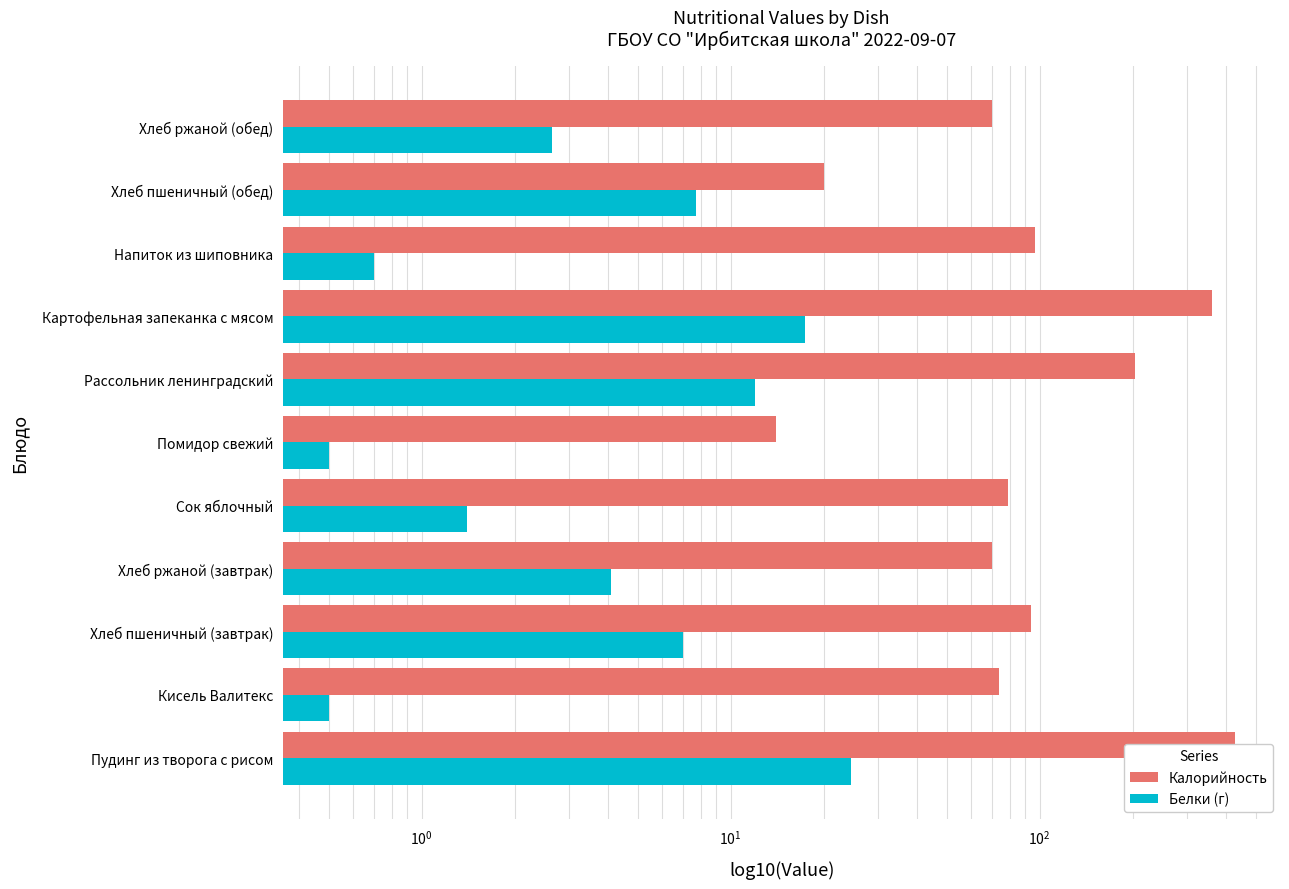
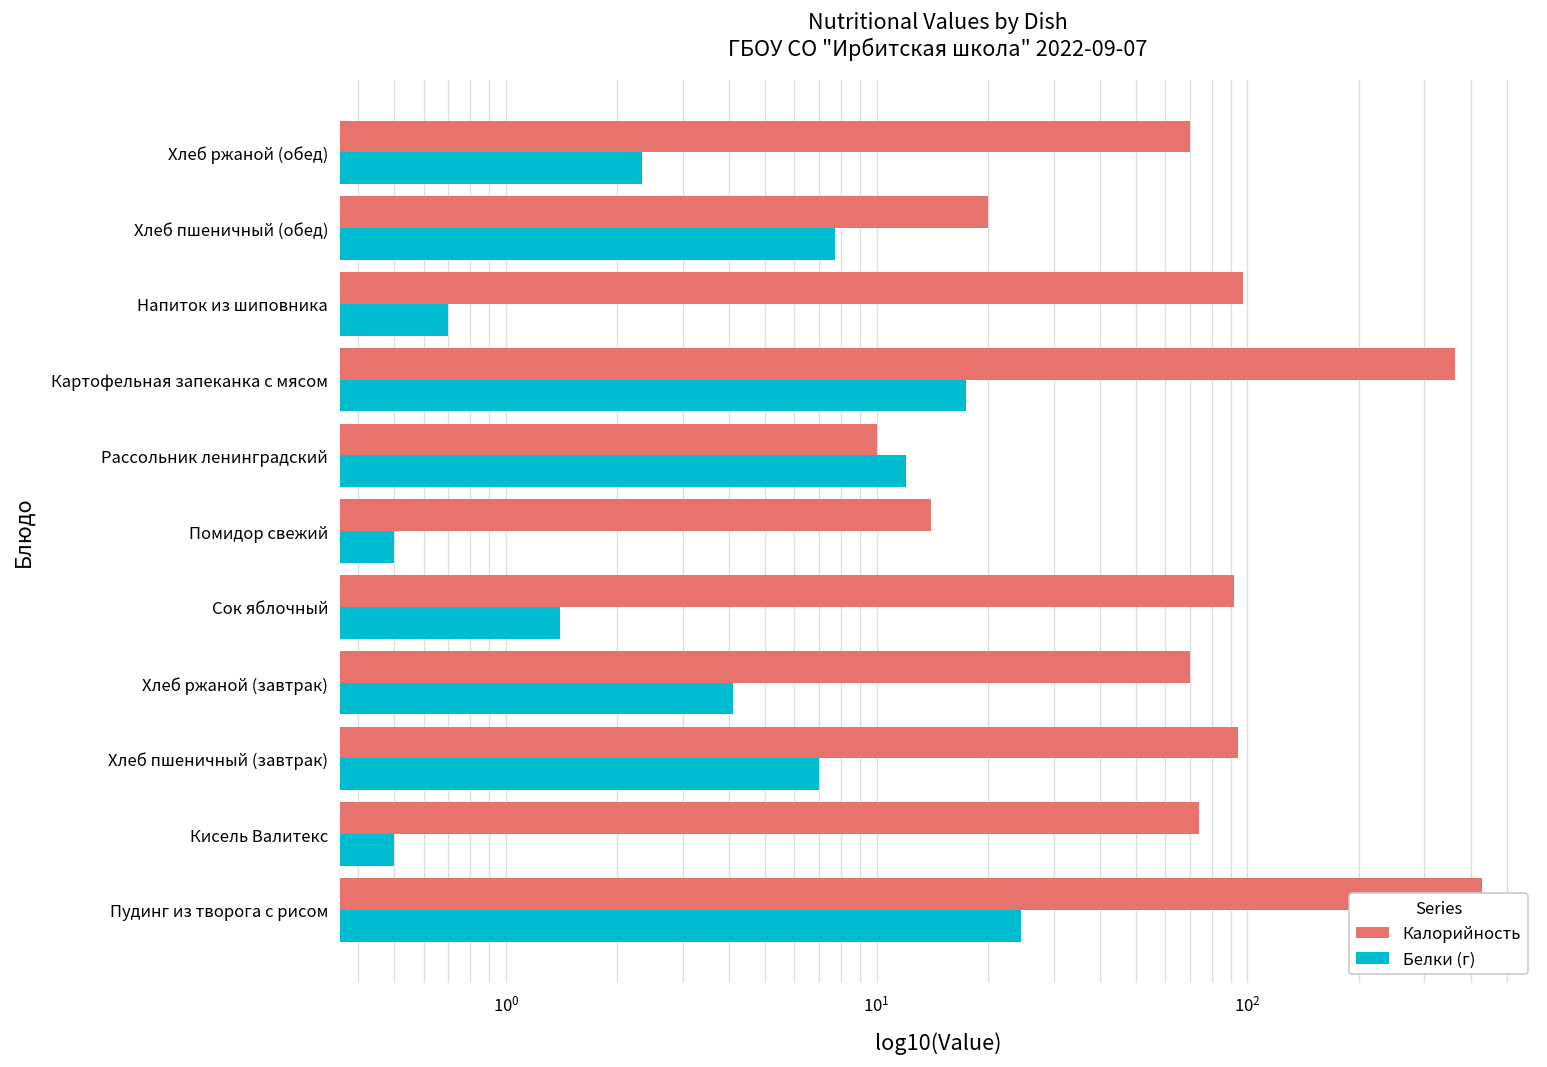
  {
    "Калорийность": {
      "Хлеб ржаной (обед)": 70,
      "Хлеб пшеничный (обед)": 20,
      "Напиток из шиповника": 97,
      "Картофельная запеканка с мясом": 360,
-     "Рассольник ленинградский": 200,
+     "Рассольник ленинградский": 10,
      "Помидор свежий": 14,
-     "Сок яблочный": 79,
+     "Сок яблочный": 92,
      "Хлеб ржаной (завтрак)": 70,
      "Хлеб пшеничный (завтрак)": 94,
      "Кисель Валитекс": 74
    },
    "Белки (г)": {
-     "Хлеб ржаной (обед)": 2.6,
+     "Хлеб ржаной (обед)": 2.3,
      "Хлеб пшеничный (обед)": 7.7,
      "Напиток из шиповника": 0.7,
      "Картофельная запеканка с мясом": 17,
      "Рассольник ленинградский": 12.0,
      "Помидор свежий": 0.5,
      "Сок яблочный": 1.4,
      "Хлеб ржаной (завтрак)": 4.1,
      "Хлеб пшеничный (завтрак)": 7.0,
      "Кисель Валитекс": 0.5,
      "Пудинг из творога с рисом": 25
    }
  }
